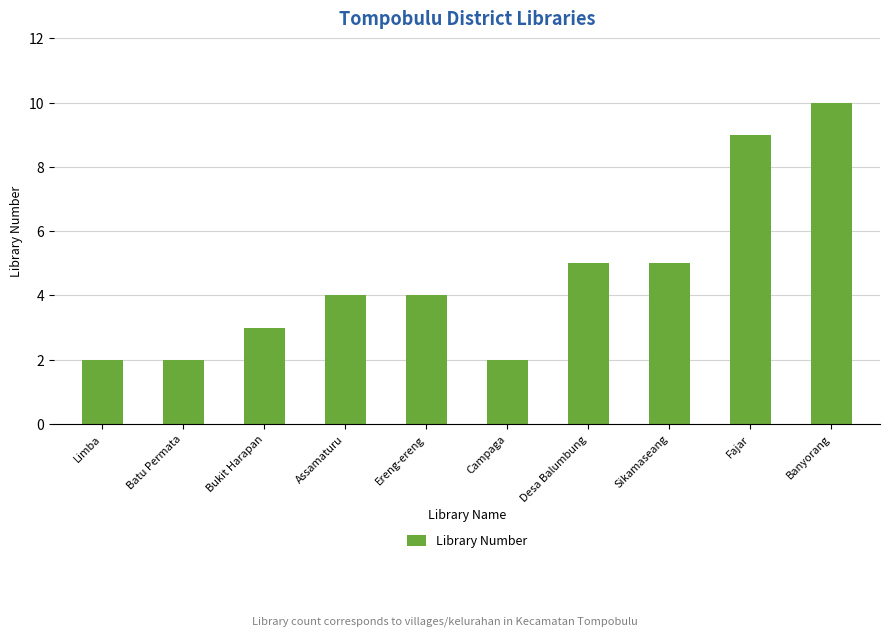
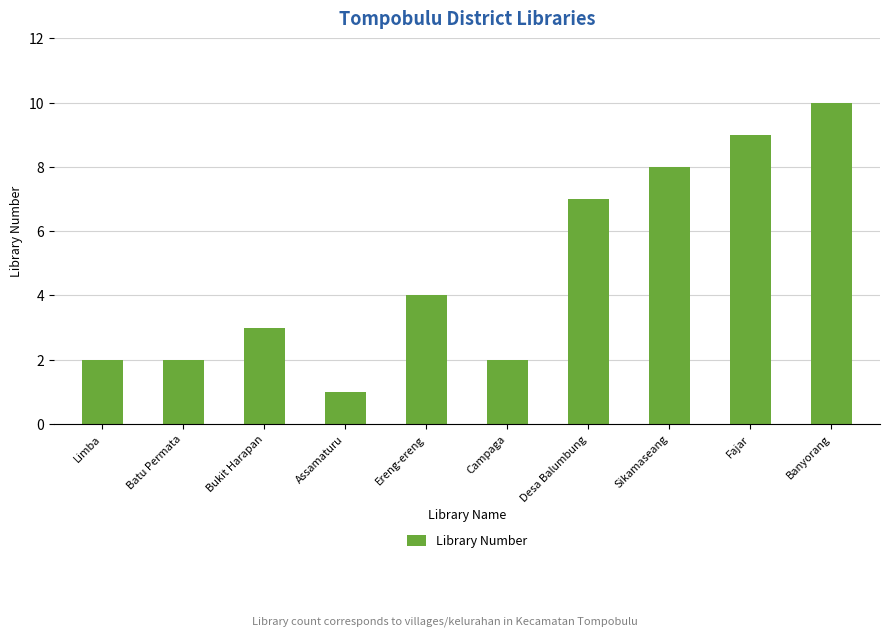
  {
    "Limba": 2,
    "Batu Permata": 2,
    "Bukit Harapan": 3,
-   "Assamaturu": 4,
+   "Assamaturu": 1,
    "Ereng-ereng": 4,
    "Campaga": 2,
-   "Desa Balumbung": 5,
-   "Sikamaseang": 5,
+   "Desa Balumbung": 7,
+   "Sikamaseang": 8,
    "Fajar": 9,
    "Banyorang": 10
  }
